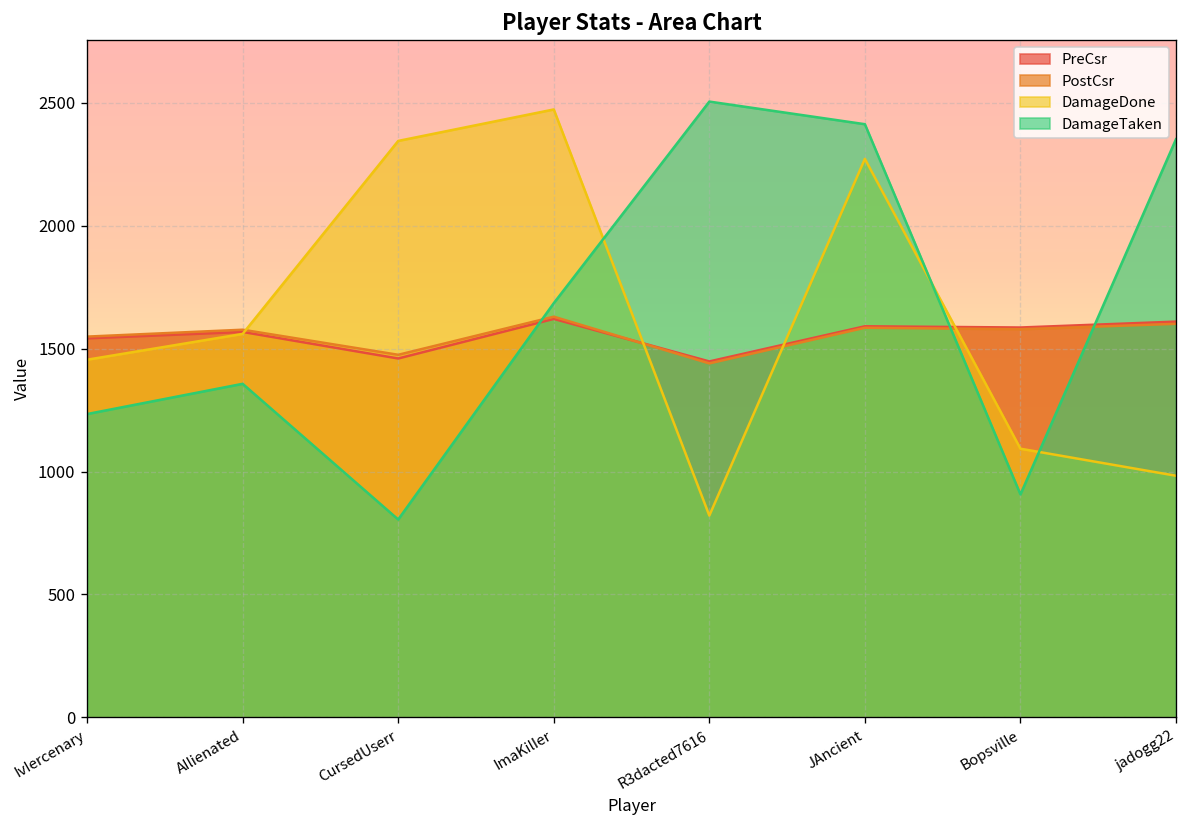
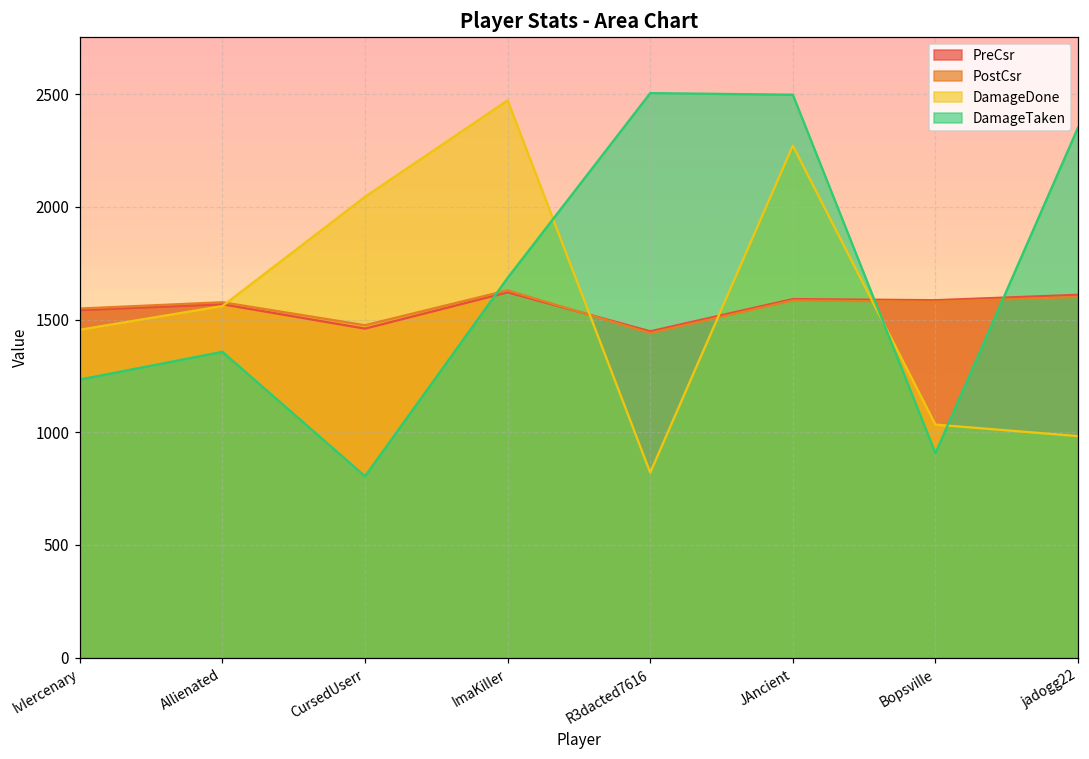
  {
    "DamageDone": {
      "IvIercenary": 1460,
-     "CursedUserr": 2350,
+     "CursedUserr": 2050,
      "ImaKilIer": 2470,
      "R3dacted7616": 820,
      "JAncient": 2270,
-     "Bopsville": 1090,
+     "Bopsville": 1030,
      "jadogg22": 980
    },
    "DamageTaken": {
      "IvIercenary": 1230,
      "AIlienated": 1360,
      "CursedUserr": 810,
      "ImaKilIer": 1690,
      "R3dacted7616": 2510,
-     "JAncient": 2410,
+     "JAncient": 2500,
      "Bopsville": 910,
      "jadogg22": 2350
    }
  }
